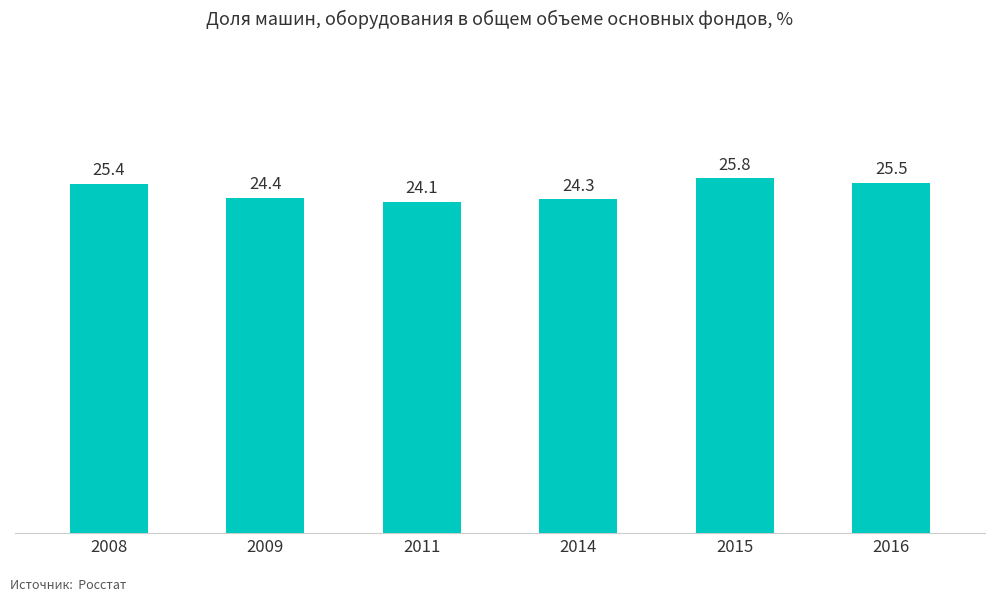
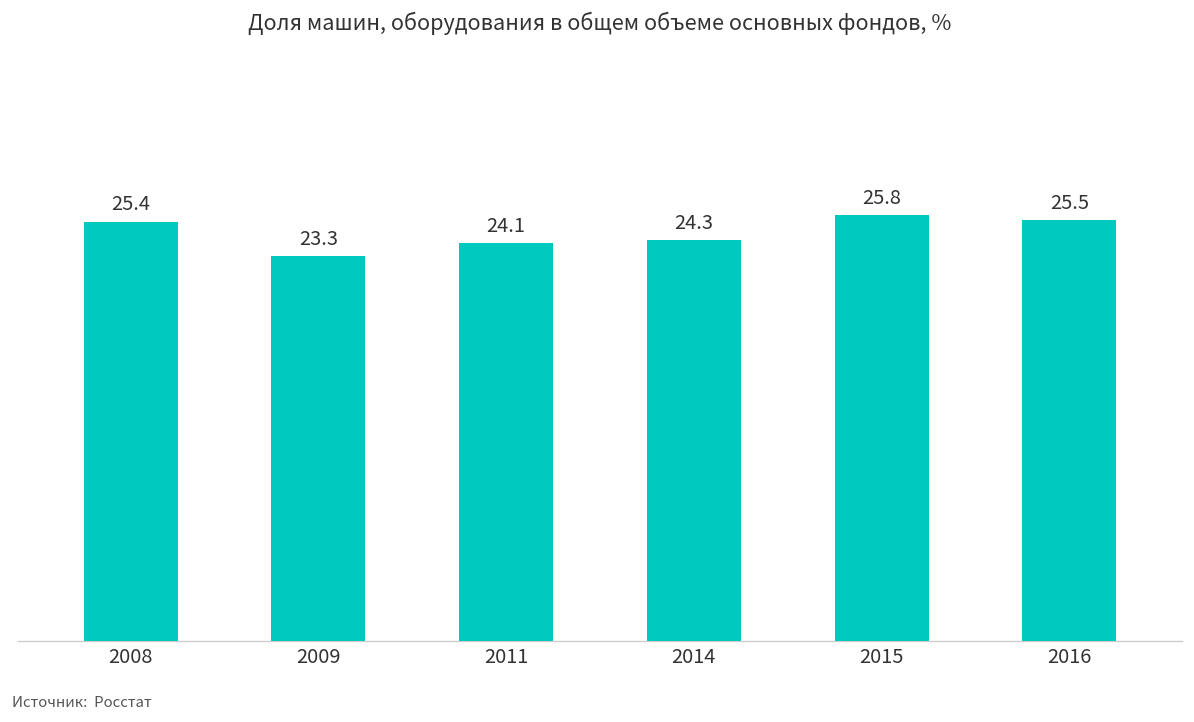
  {
    "2008": 25.4,
-   "2009": 24.4,
+   "2009": 23.3,
    "2011": 24.1,
    "2014": 24.3,
    "2015": 25.8,
    "2016": 25.5
  }
